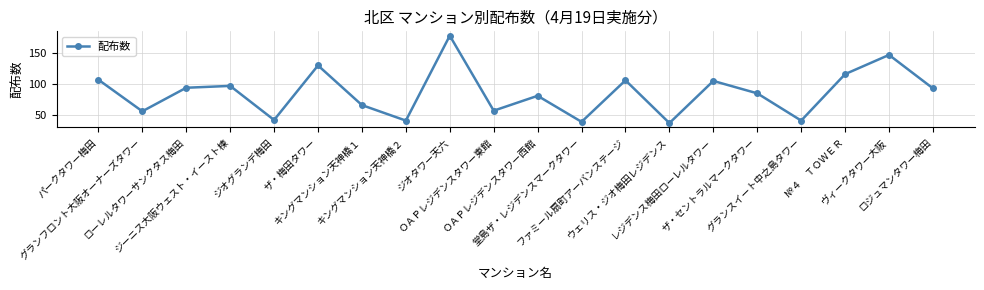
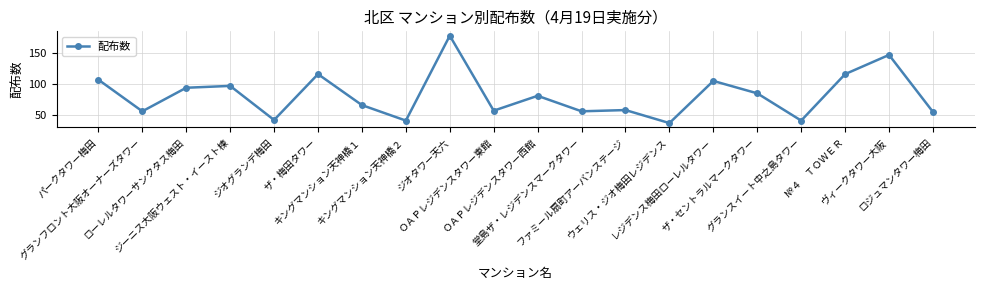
  {
    "パークタワー梅田": 110,
    "グランフロント大阪オーナーズタワー": 60,
    "ローレルタワーサンクタス梅田": 90,
    "ジーニス大阪ウェスト・イースト棟": 100,
    "ジオグランデ梅田": 40,
-   "ザ・梅田タワー": 130,
+   "ザ・梅田タワー": 120,
    "キングマンション天神橋１": 70,
    "キングマンション天神橋２": 40,
    "ジオタワー天六": 180,
    "ＯＡＰレジデンスタワー東館": 60,
    "ＯＡＰレジデンスタワー西館": 80,
-   "堂島ザ・レジデンスマークタワー": 40,
-   "ファミール扇町アーバンステージ": 110,
+   "堂島ザ・レジデンスマークタワー": 60,
+   "ファミール扇町アーバンステージ": 60,
    "ウェリス・ジオ梅田レジデンス": 40,
    "レジデンス梅田ローレルタワー": 110,
    "ザ・セントラルマークタワー": 90,
    "グランスイート中之島タワー": 40,
    "№４ ＴＯＷＥＲ": 120,
    "ヴィークタワー大阪": 150,
-   "ロジュマンタワー梅田": 90
+   "ロジュマンタワー梅田": 60
  }
